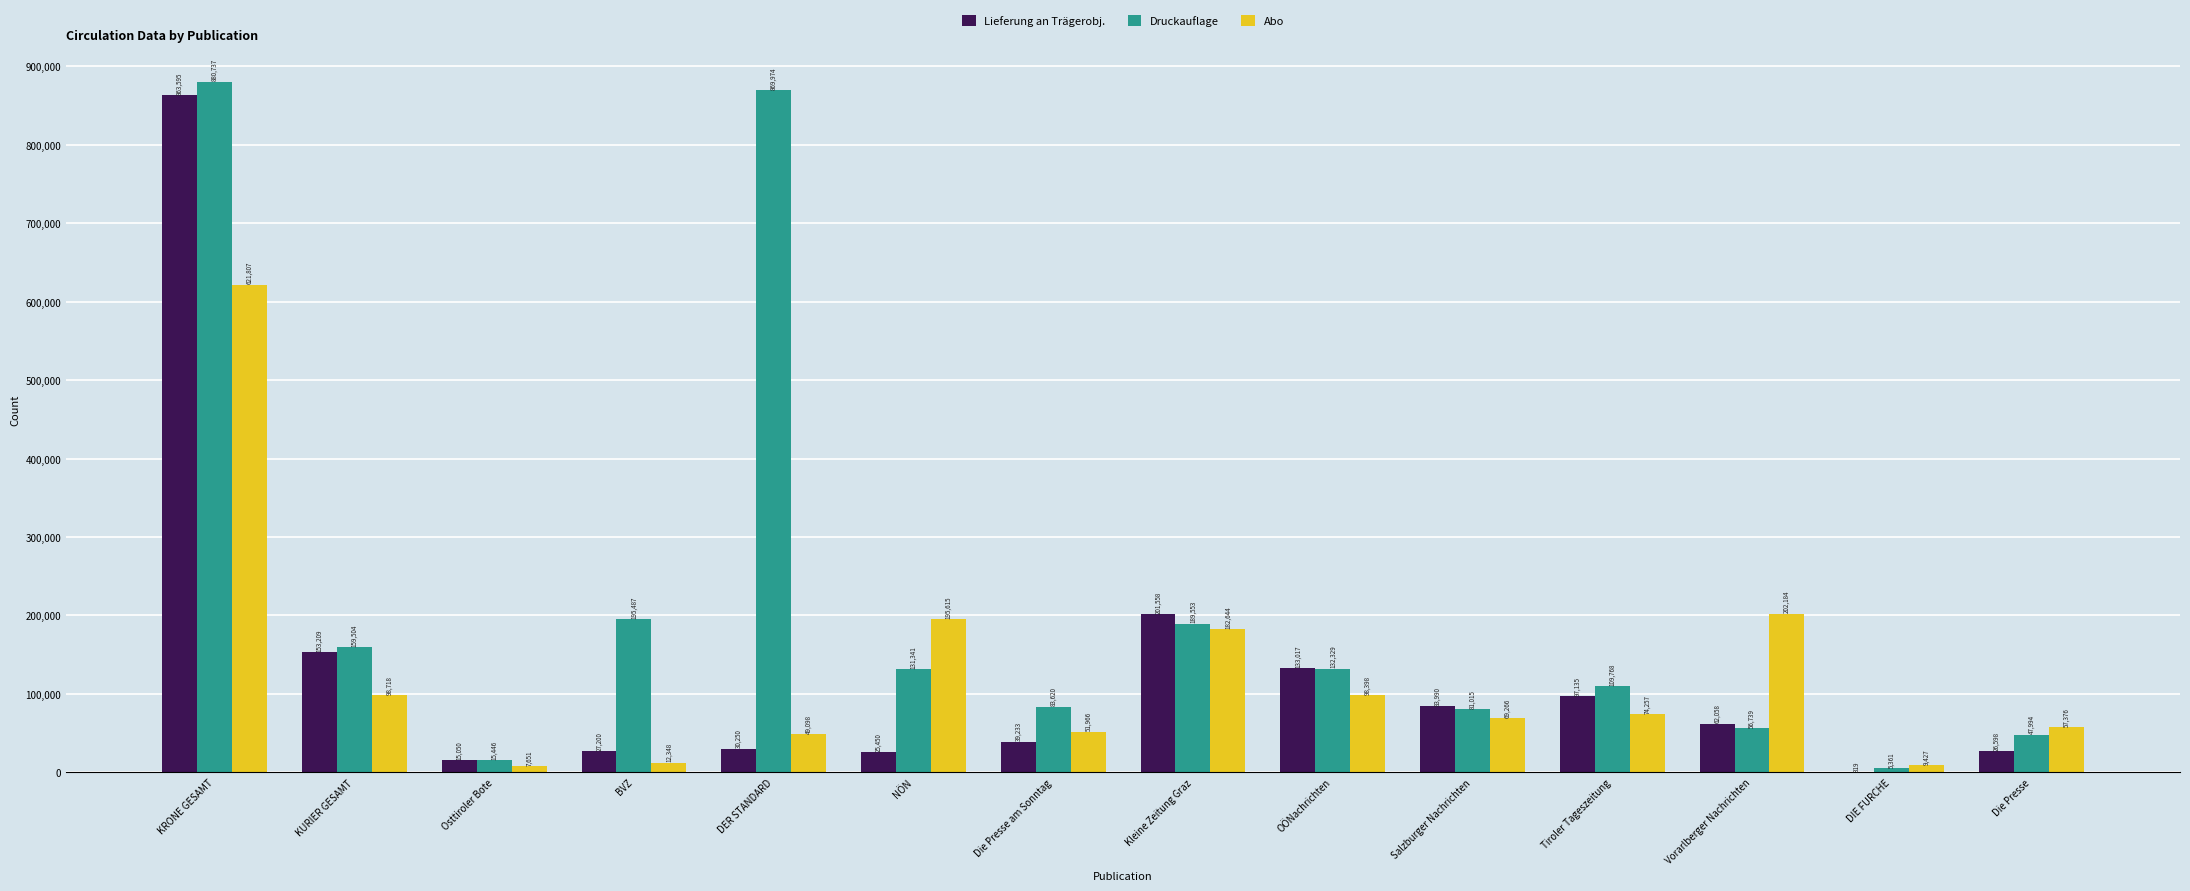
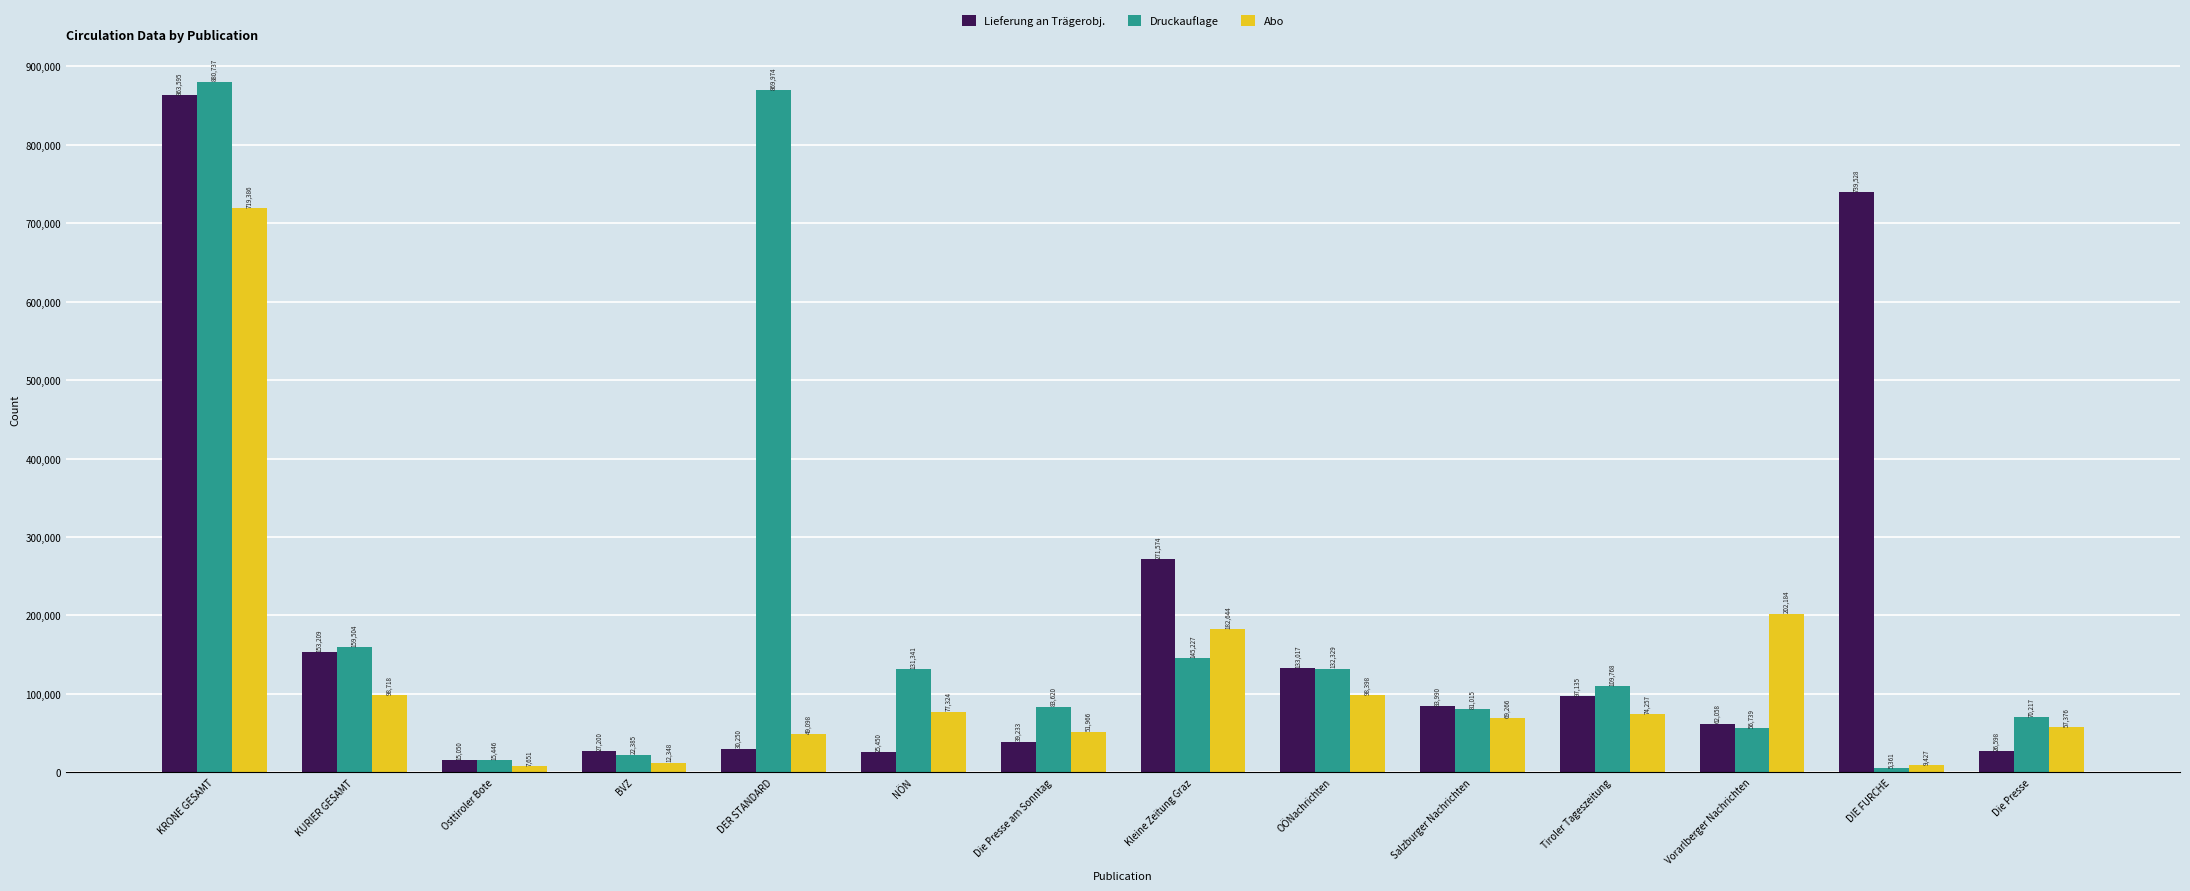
  {
    "Lieferung an Trägerobj.": {
      "KRONE GESAMT": "863,595",
      "KURIER GESAMT": "153,209",
      "Osttiroler Bote": "15,050",
      "BVZ": "27,200",
      "DER STANDARD": "30,250",
      "NÖN": "25,450",
      "Die Presse am Sonntag": "39,233",
-     "Kleine Zeitung Graz": "201,558",
+     "Kleine Zeitung Graz": "271,574",
      "OÖNachrichten": "133,017",
      "Salzburger Nachrichten": "83,990",
      "Tiroler Tageszeitung": "97,135",
      "Vorarlberger Nachrichten": "62,058",
-     "DIE FURCHE": "319",
+     "DIE FURCHE": "739,528",
      "Die Presse": "26,598"
    },
    "Druckauflage": {
      "KRONE GESAMT": "880,737",
      "KURIER GESAMT": "159,504",
      "Osttiroler Bote": "15,446",
-     "BVZ": "195,487",
+     "BVZ": "22,385",
      "DER STANDARD": "869,974",
      "NÖN": "131,341",
      "Die Presse am Sonntag": "83,620",
-     "Kleine Zeitung Graz": "189,553",
+     "Kleine Zeitung Graz": "145,227",
      "OÖNachrichten": "132,329",
      "Salzburger Nachrichten": "81,015",
      "Tiroler Tageszeitung": "109,768",
      "Vorarlberger Nachrichten": "56,739",
      "DIE FURCHE": "5,361",
-     "Die Presse": "47,994"
+     "Die Presse": "70,217"
    },
    "Abo": {
-     "KRONE GESAMT": "621,807",
+     "KRONE GESAMT": "719,386",
      "KURIER GESAMT": "98,718",
      "Osttiroler Bote": "7,651",
      "BVZ": "12,348",
      "DER STANDARD": "49,098",
-     "NÖN": "195,615",
+     "NÖN": "77,324",
      "Die Presse am Sonntag": "51,966",
      "Kleine Zeitung Graz": "182,644",
      "OÖNachrichten": "98,398",
      "Salzburger Nachrichten": "69,266",
      "Tiroler Tageszeitung": "74,257",
      "Vorarlberger Nachrichten": "202,184",
      "DIE FURCHE": "9,427",
      "Die Presse": "57,376"
    }
  }
